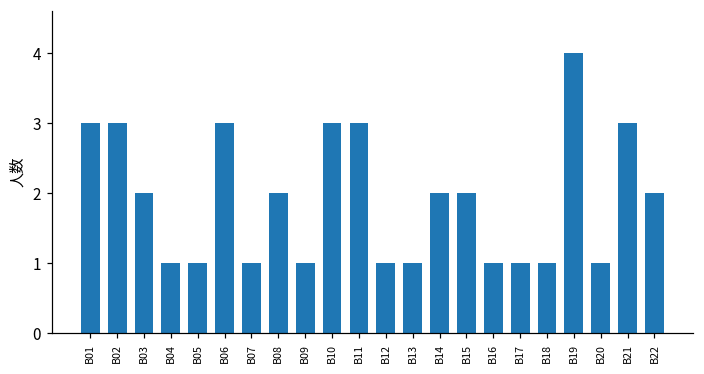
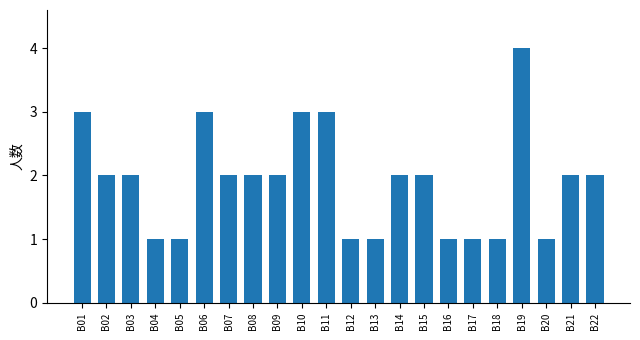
  {
    "B01": 3,
-   "B02": 3,
+   "B02": 2,
    "B03": 2,
    "B04": 1,
    "B05": 1,
    "B06": 3,
-   "B07": 1,
+   "B07": 2,
    "B08": 2,
-   "B09": 1,
+   "B09": 2,
    "B10": 3,
    "B11": 3,
    "B12": 1,
    "B13": 1,
    "B14": 2,
    "B15": 2,
    "B16": 1,
    "B17": 1,
    "B18": 1,
    "B19": 4,
    "B20": 1,
-   "B21": 3,
+   "B21": 2,
    "B22": 2
  }
